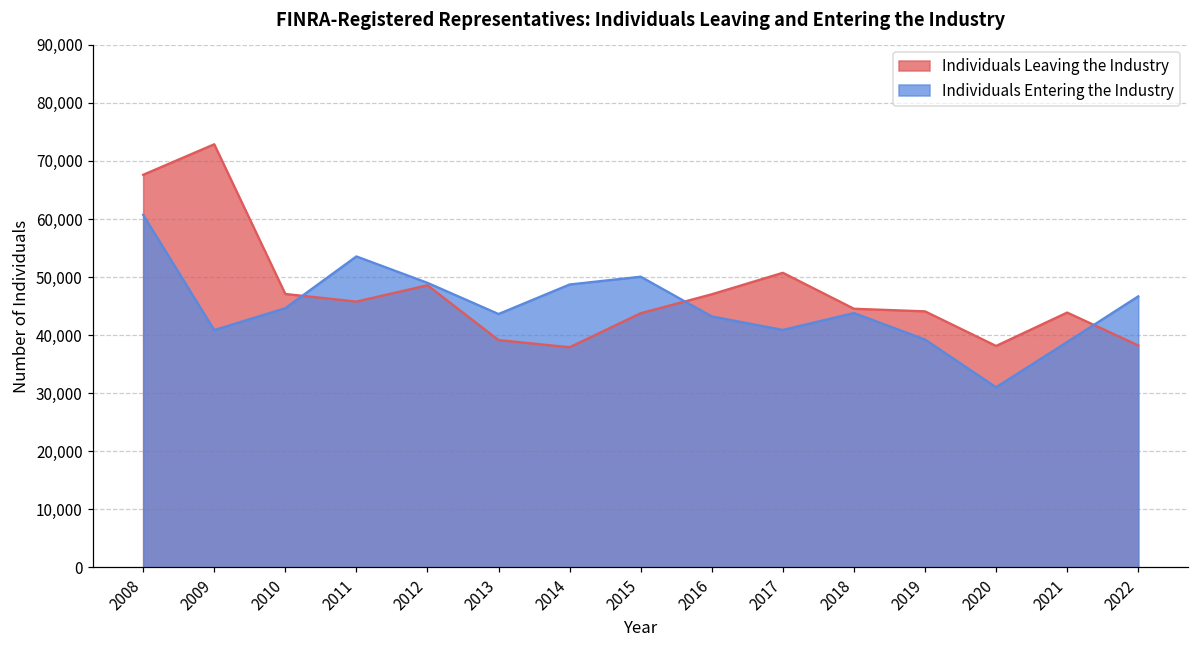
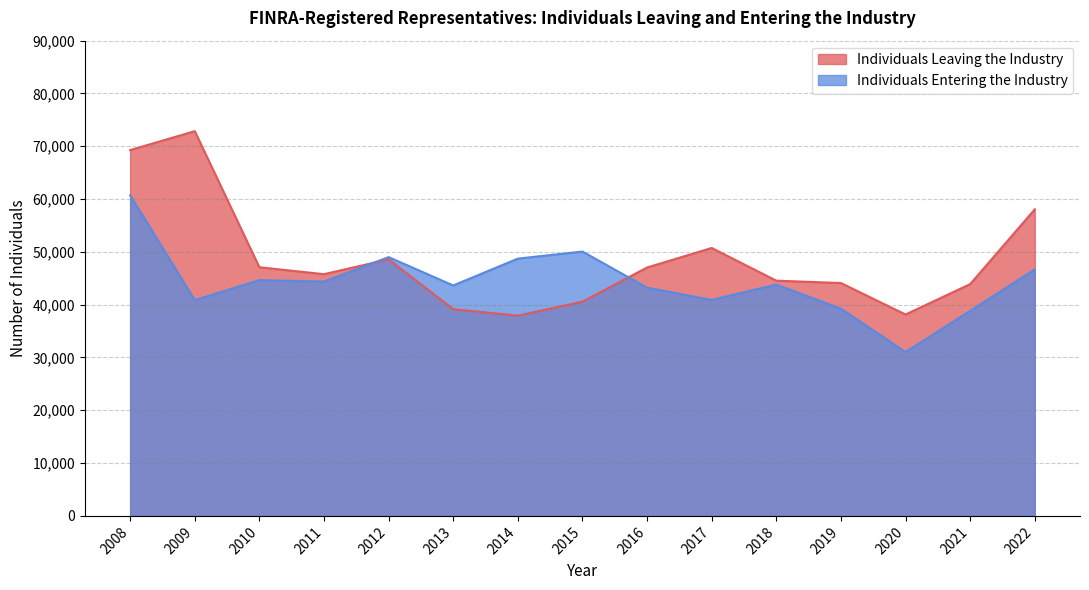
  {
    "Individuals Leaving the Industry": {
-     "2008": "68,000",
+     "2008": "69,000",
      "2009": "73,000",
      "2010": "47,000",
      "2011": "46,000",
      "2013": "39,000",
      "2014": "38,000",
-     "2015": "44,000",
+     "2015": "41,000",
      "2016": "47,000",
      "2017": "51,000",
      "2018": "45,000",
      "2019": "44,000",
      "2020": "38,000",
      "2021": "44,000",
-     "2022": "38,000"
+     "2022": "58,000"
    },
    "Individuals Entering the Industry": {
      "2008": "61,000",
      "2009": "41,000",
      "2010": "45,000",
-     "2011": "54,000",
+     "2011": "44,000",
      "2013": "44,000",
      "2014": "49,000",
      "2015": "50,000",
      "2016": "43,000",
      "2017": "41,000",
      "2018": "44,000",
      "2019": "39,000",
      "2020": "31,000",
      "2021": "39,000",
      "2022": "47,000"
    }
  }
